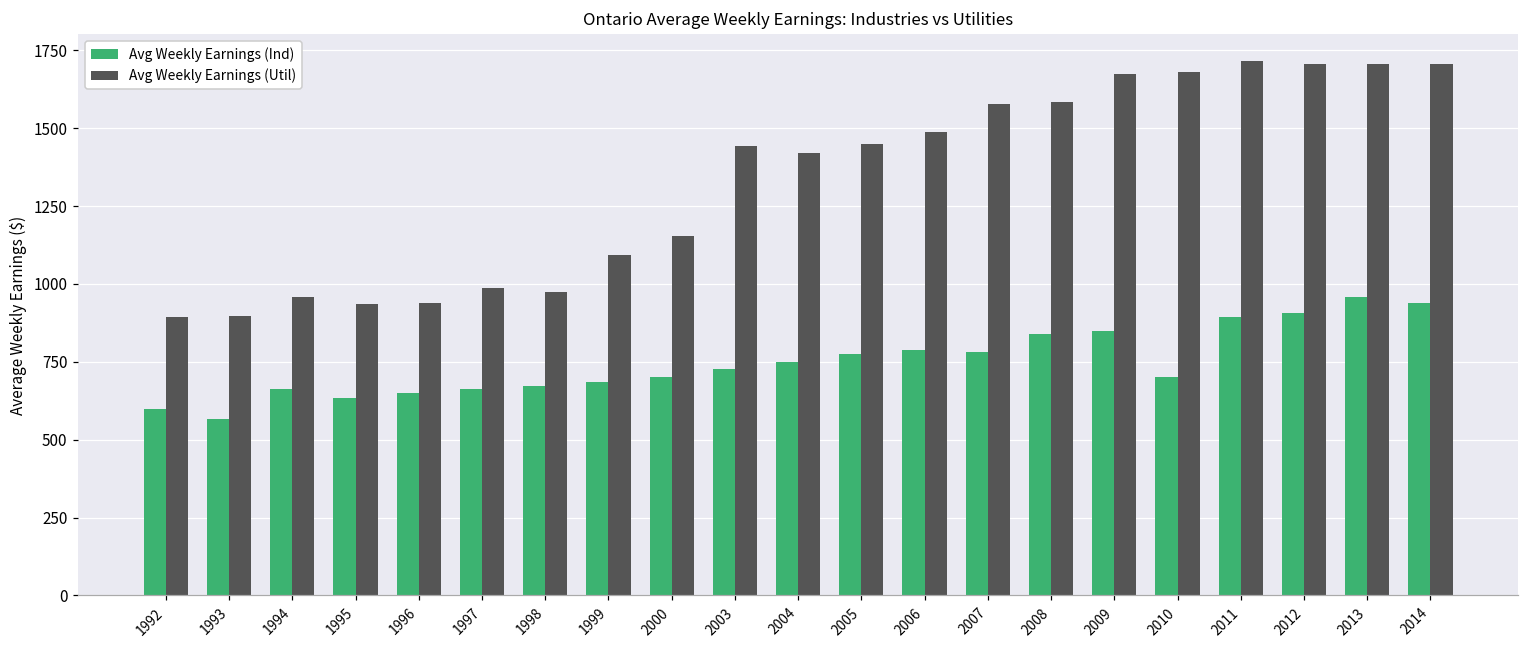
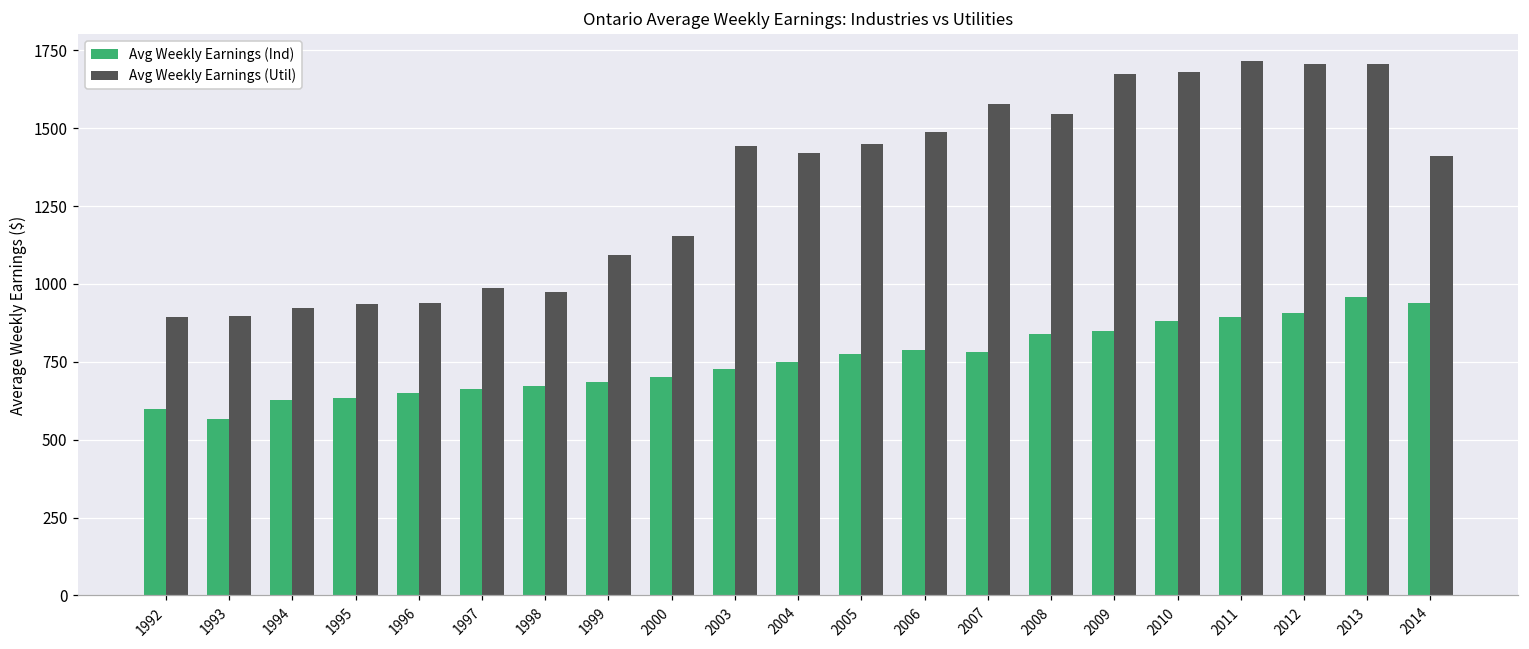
  {
    "Avg Weekly Earnings (Ind)": {
      "1992": 600,
      "1993": 570,
-     "1994": 660,
+     "1994": 630,
      "1995": 630,
      "1996": 650,
      "1997": 660,
      "1998": 670,
      "1999": 680,
      "2000": 700,
      "2003": 730,
      "2004": 750,
      "2005": 780,
      "2006": 790,
      "2007": 780,
      "2008": 840,
      "2009": 850,
-     "2010": 700,
+     "2010": 880,
      "2011": 890,
      "2012": 910,
      "2013": 960,
      "2014": 940
    },
    "Avg Weekly Earnings (Util)": {
      "1992": 890,
      "1993": 900,
-     "1994": 960,
+     "1994": 920,
      "1995": 940,
      "1996": 940,
      "1997": 990,
      "1998": 970,
      "1999": 1090,
      "2000": 1160,
      "2003": 1440,
      "2004": 1420,
      "2005": 1450,
      "2006": 1490,
      "2007": 1580,
-     "2008": 1580,
+     "2008": 1540,
      "2009": 1670,
      "2010": 1680,
      "2011": 1710,
      "2012": 1710,
      "2013": 1710,
-     "2014": 1710
+     "2014": 1410
    }
  }
